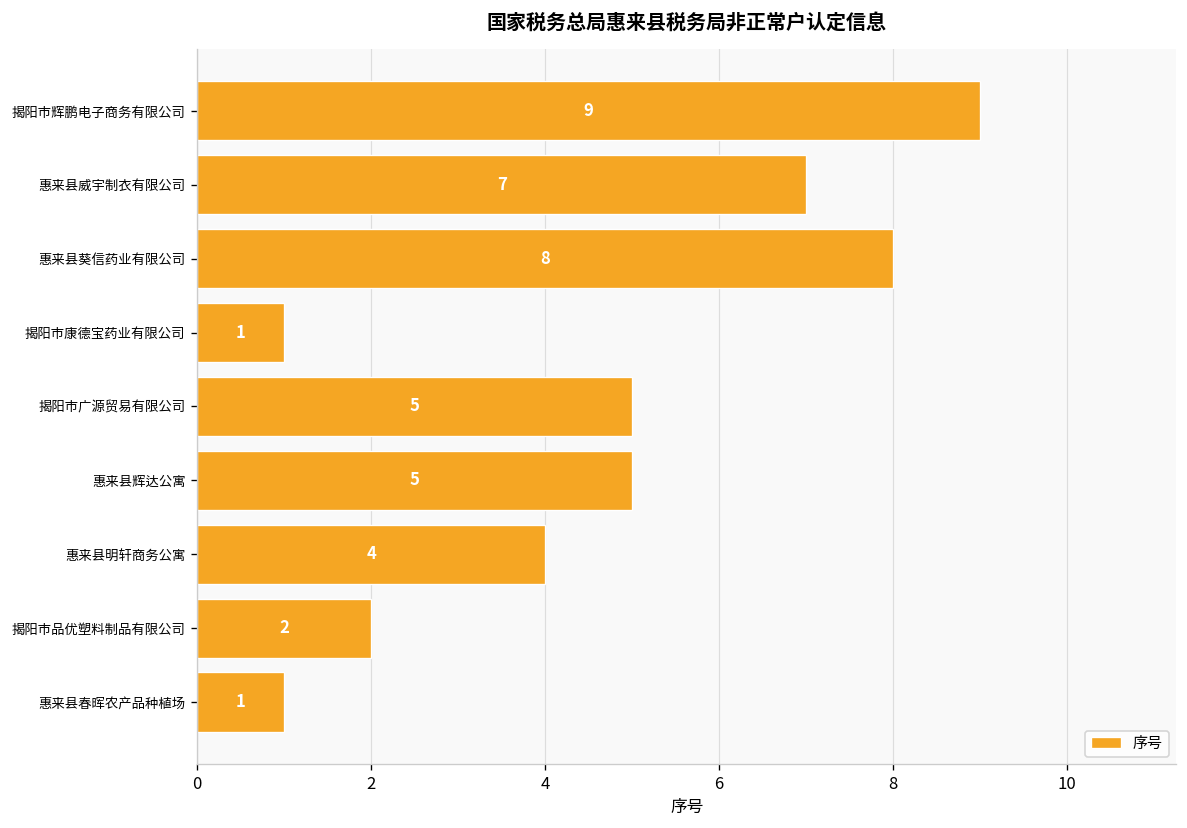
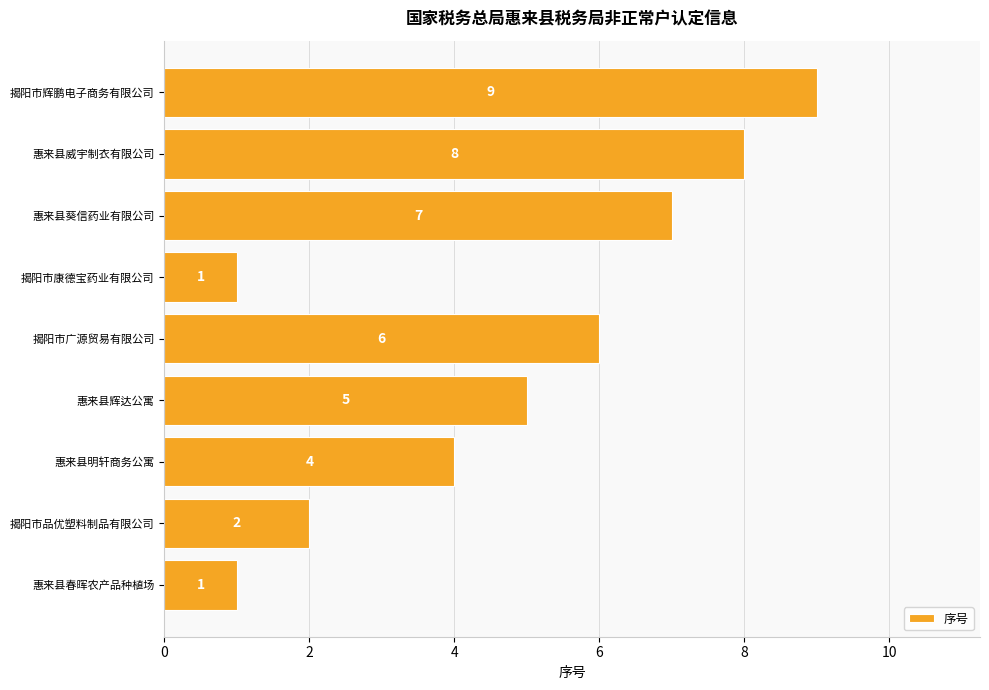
  {
    "揭阳市辉鹏电子商务有限公司": 9,
-   "惠来县威宇制衣有限公司": 7,
-   "惠来县葵信药业有限公司": 8,
+   "惠来县威宇制衣有限公司": 8,
+   "惠来县葵信药业有限公司": 7,
    "揭阳市康德宝药业有限公司": 1,
-   "揭阳市广源贸易有限公司": 5,
+   "揭阳市广源贸易有限公司": 6,
    "惠来县辉达公寓": 5,
    "惠来县明轩商务公寓": 4,
    "揭阳市品优塑料制品有限公司": 2,
    "惠来县春晖农产品种植场": 1
  }
